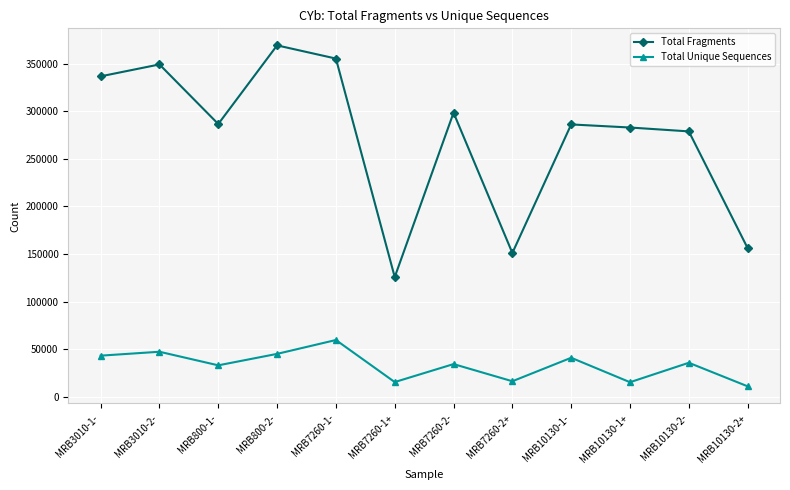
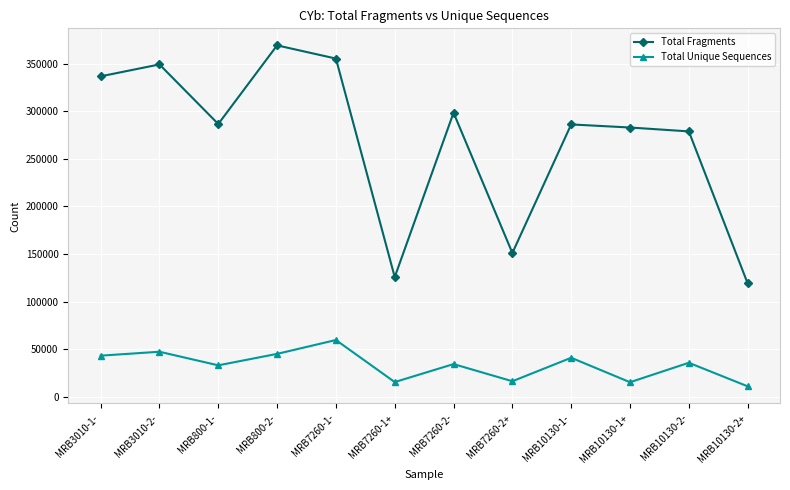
  {
    "Total Fragments": {
      "MRB3010-1-": 340000,
      "MRB3010-2-": 350000,
      "MRB800-1-": 290000,
      "MRB800-2-": 370000,
      "MRB7260-1-": 360000,
      "MRB7260-1+": 130000,
      "MRB7260-2-": 300000,
      "MRB7260-2+": 150000,
      "MRB10130-1-": 290000,
      "MRB10130-1+": 280000,
      "MRB10130-2-": 280000,
-     "MRB10130-2+": 160000
+     "MRB10130-2+": 120000
    },
    "Total Unique Sequences": {
      "MRB3010-1-": 40000,
      "MRB3010-2-": 50000,
      "MRB800-1-": 30000,
      "MRB800-2-": 50000,
      "MRB7260-1-": 60000,
      "MRB7260-1+": 20000,
      "MRB7260-2-": 30000,
      "MRB7260-2+": 20000,
      "MRB10130-1-": 40000,
      "MRB10130-1+": 20000,
      "MRB10130-2-": 40000,
      "MRB10130-2+": 10000
    }
  }
